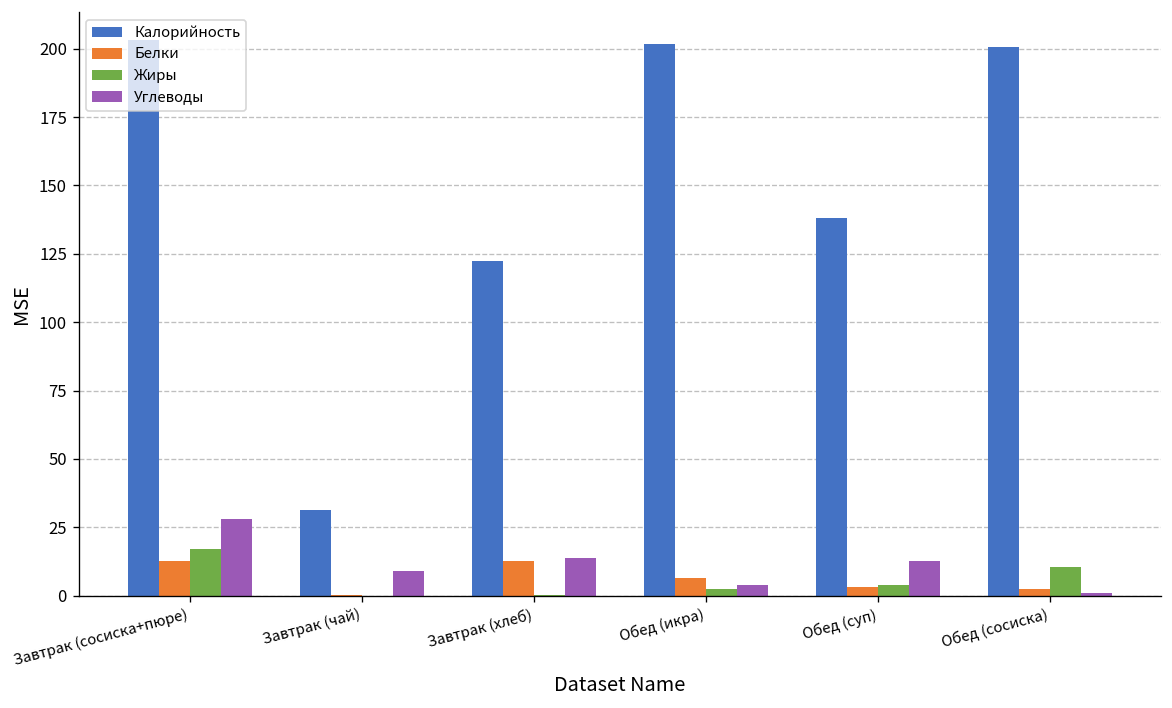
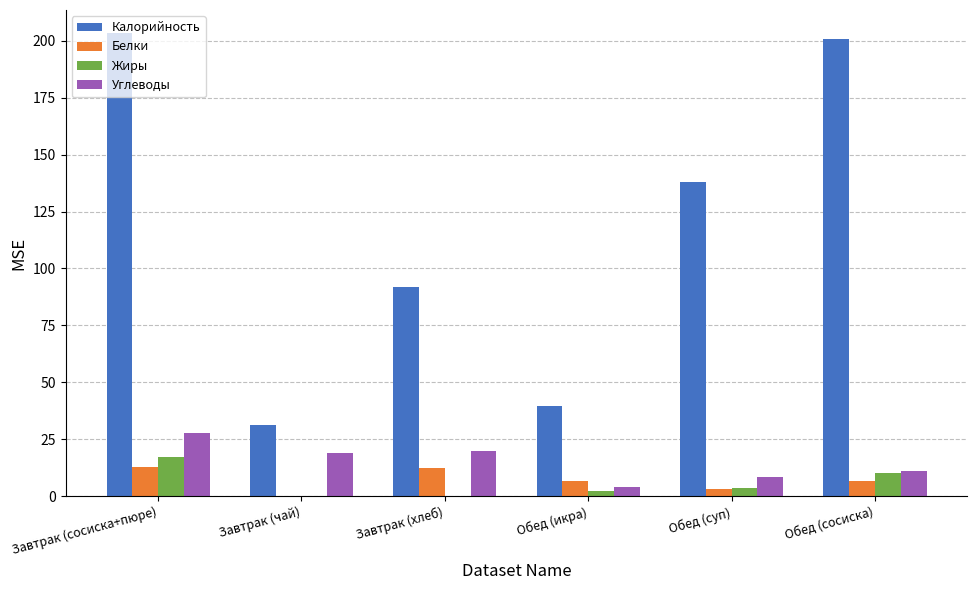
  {
    "Калорийность": {
      "Завтрак (чай)": 31,
-     "Завтрак (хлеб)": 122,
-     "Обед (икра)": 202,
+     "Завтрак (хлеб)": 92,
+     "Обед (икра)": 40,
      "Обед (суп)": 138,
      "Обед (сосиска)": 201
    },
    "Белки": {
      "Завтрак (сосиска+пюре)": 13,
      "Завтрак (хлеб)": 13,
      "Обед (икра)": 7,
      "Обед (суп)": 3,
-     "Обед (сосиска)": 2
+     "Обед (сосиска)": 7
    },
    "Жиры": {
      "Завтрак (сосиска+пюре)": 17,
      "Завтрак (чай)": 0,
      "Обед (икра)": 2,
      "Обед (суп)": 4,
      "Обед (сосиска)": 10
    },
    "Углеводы": {
      "Завтрак (сосиска+пюре)": 28,
-     "Завтрак (чай)": 9,
-     "Завтрак (хлеб)": 14,
+     "Завтрак (чай)": 19,
+     "Завтрак (хлеб)": 20,
      "Обед (икра)": 4,
-     "Обед (суп)": 13,
-     "Обед (сосиска)": 1
+     "Обед (суп)": 8,
+     "Обед (сосиска)": 11
    }
  }
